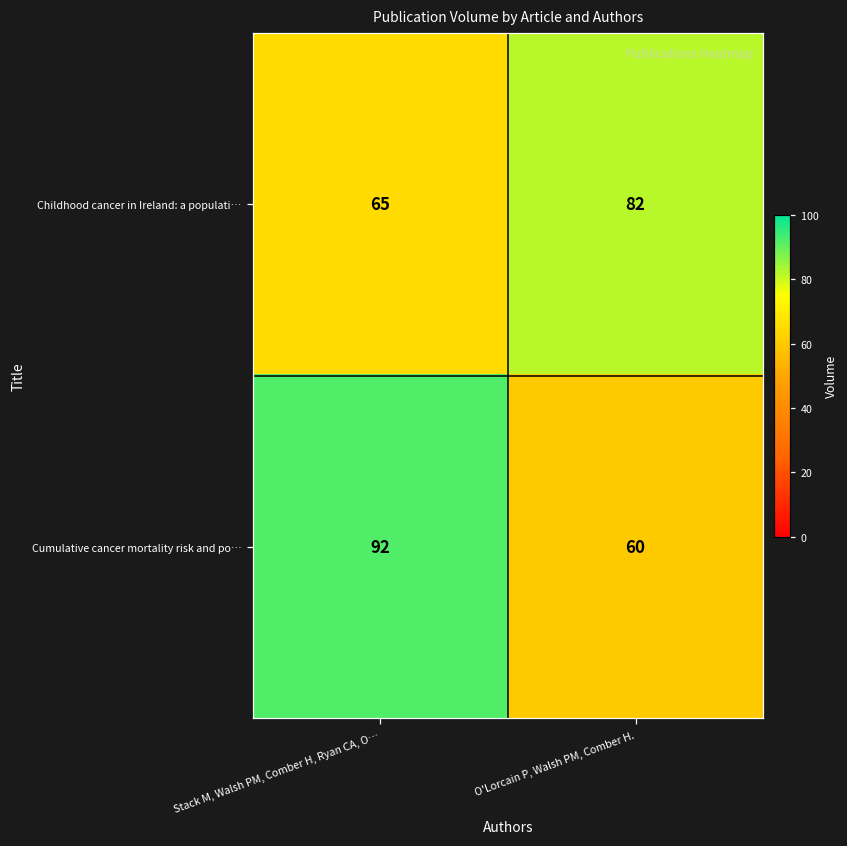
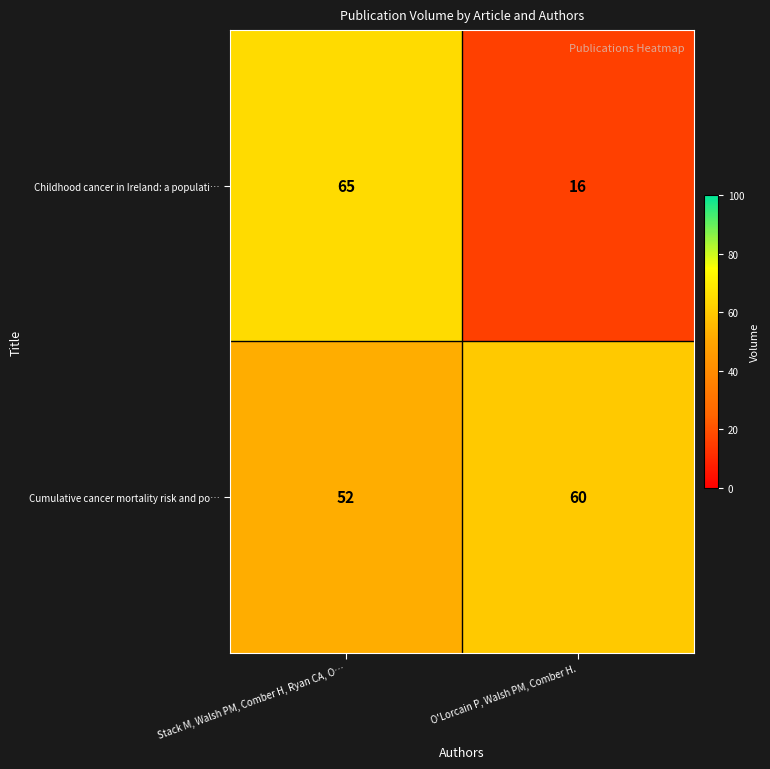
  {
    "Childhood cancer in Ireland: a populati…": {
      "Stack M, Walsh PM, Comber H, Ryan CA, O…": 65,
-     "O'Lorcain P, Walsh PM, Comber H.": 82
+     "O'Lorcain P, Walsh PM, Comber H.": 16
    },
    "Cumulative cancer mortality risk and po…": {
-     "Stack M, Walsh PM, Comber H, Ryan CA, O…": 92,
+     "Stack M, Walsh PM, Comber H, Ryan CA, O…": 52,
      "O'Lorcain P, Walsh PM, Comber H.": 60
    }
  }
